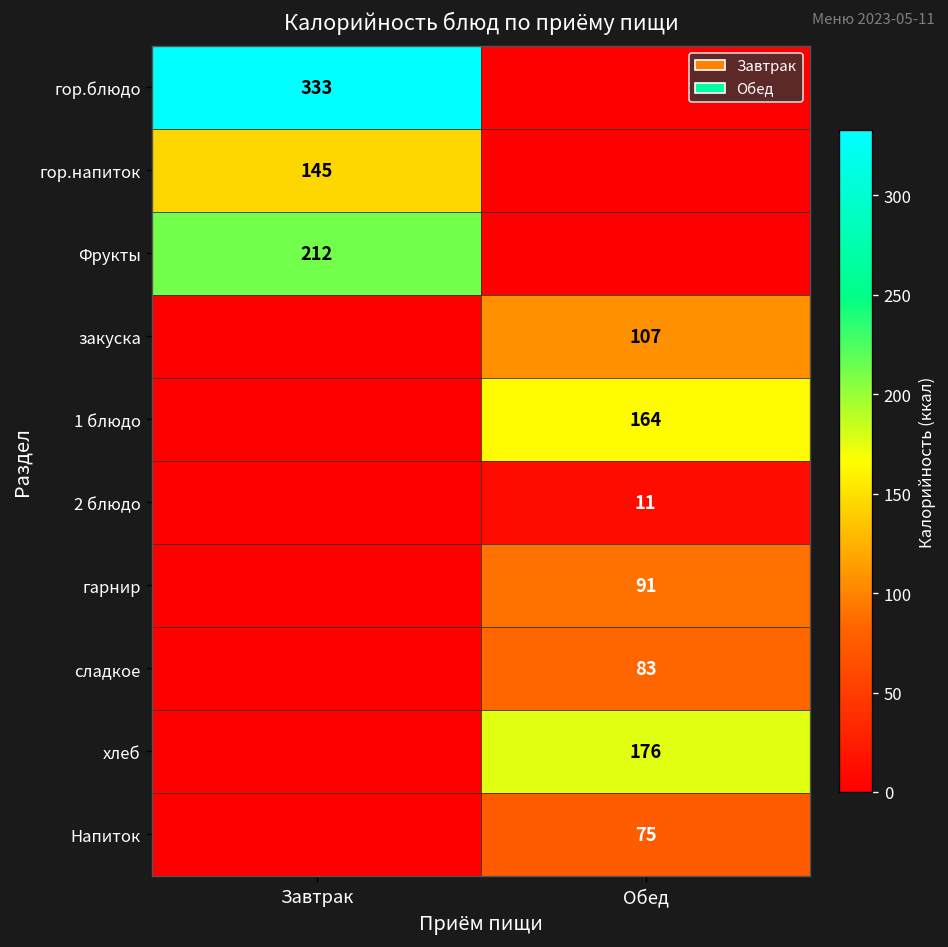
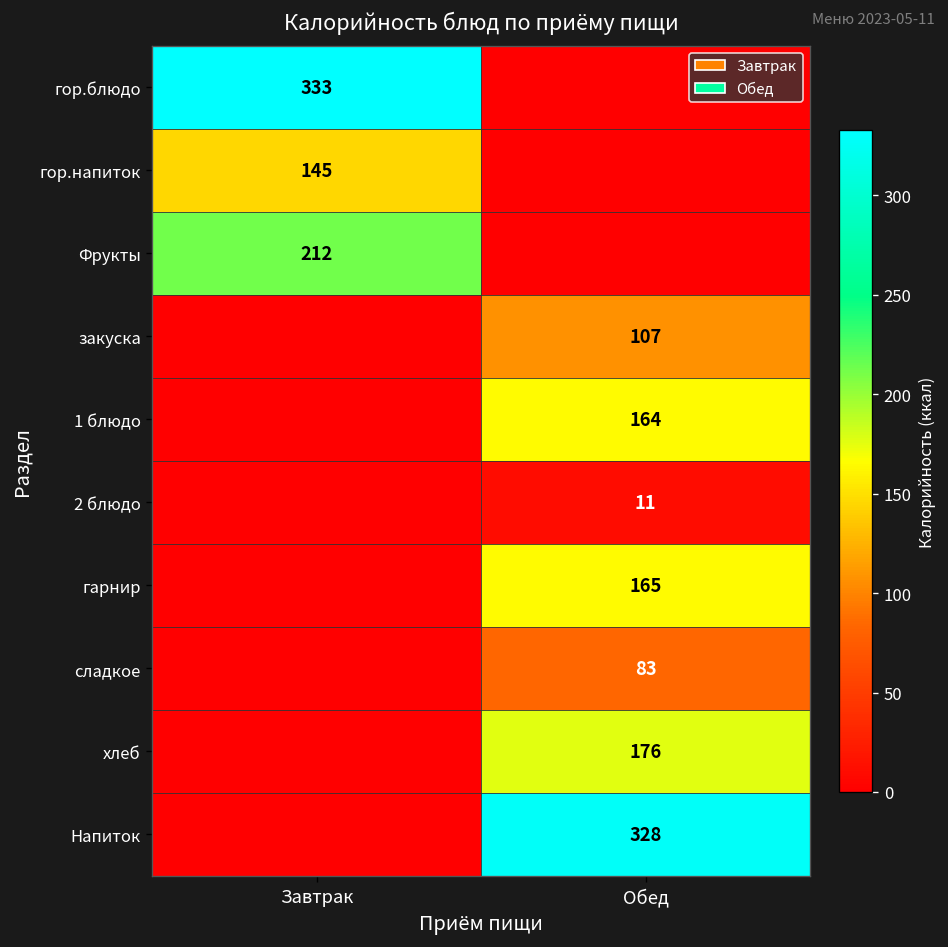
  {
    "гор.блюдо": {
      "Завтрак": 333
    },
    "гор.напиток": {
      "Завтрак": 145
    },
    "Фрукты": {
      "Завтрак": 212
    },
    "закуска": {
      "Обед": 107
    },
    "1 блюдо": {
      "Обед": 164
    },
    "2 блюдо": {
      "Обед": 11
    },
    "гарнир": {
-     "Обед": 91
+     "Обед": 165
    },
    "сладкое": {
      "Обед": 83
    },
    "хлеб": {
      "Обед": 176
    },
    "Напиток": {
-     "Обед": 75
+     "Обед": 328
    }
  }
